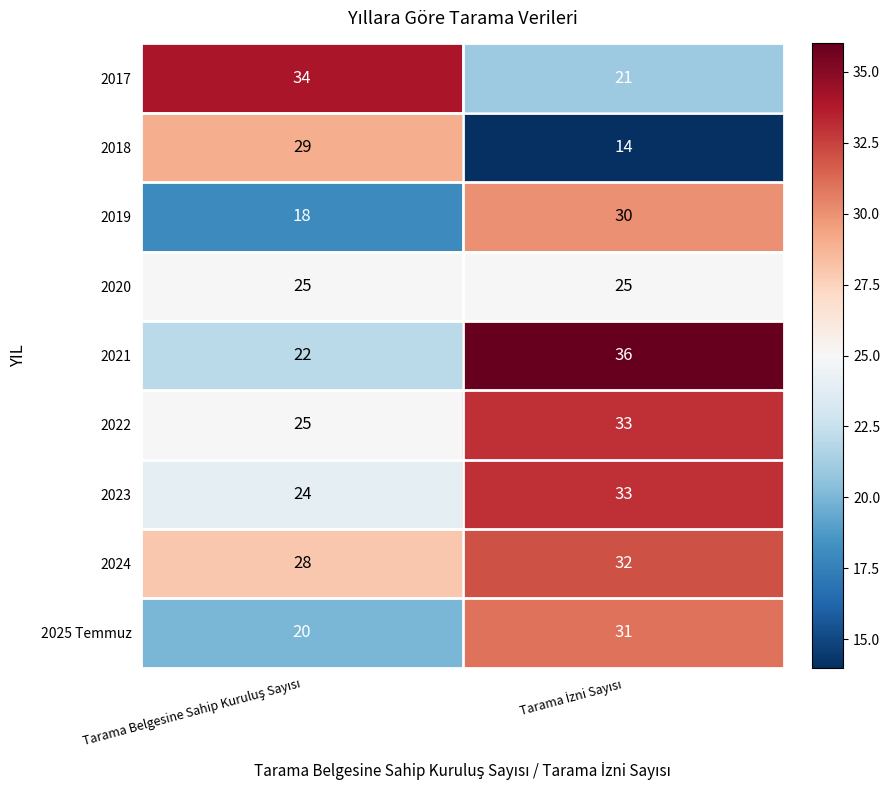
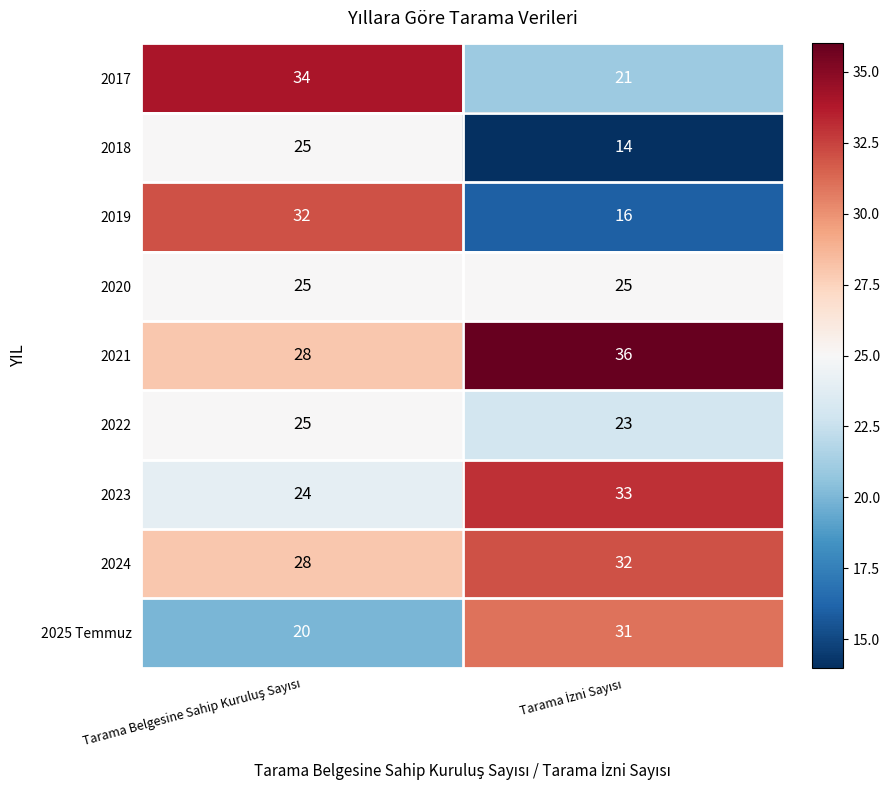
  {
    "2017": {
      "Tarama Belgesine Sahip Kuruluş Sayısı": 34,
      "Tarama İzni Sayısı": 21
    },
    "2018": {
-     "Tarama Belgesine Sahip Kuruluş Sayısı": 29,
+     "Tarama Belgesine Sahip Kuruluş Sayısı": 25,
      "Tarama İzni Sayısı": 14
    },
    "2019": {
-     "Tarama Belgesine Sahip Kuruluş Sayısı": 18,
-     "Tarama İzni Sayısı": 30
+     "Tarama Belgesine Sahip Kuruluş Sayısı": 32,
+     "Tarama İzni Sayısı": 16
    },
    "2020": {
      "Tarama Belgesine Sahip Kuruluş Sayısı": 25,
      "Tarama İzni Sayısı": 25
    },
    "2021": {
-     "Tarama Belgesine Sahip Kuruluş Sayısı": 22,
+     "Tarama Belgesine Sahip Kuruluş Sayısı": 28,
      "Tarama İzni Sayısı": 36
    },
    "2022": {
      "Tarama Belgesine Sahip Kuruluş Sayısı": 25,
-     "Tarama İzni Sayısı": 33
+     "Tarama İzni Sayısı": 23
    },
    "2023": {
      "Tarama Belgesine Sahip Kuruluş Sayısı": 24,
      "Tarama İzni Sayısı": 33
    },
    "2024": {
      "Tarama Belgesine Sahip Kuruluş Sayısı": 28,
      "Tarama İzni Sayısı": 32
    },
    "2025 Temmuz": {
      "Tarama Belgesine Sahip Kuruluş Sayısı": 20,
      "Tarama İzni Sayısı": 31
    }
  }
